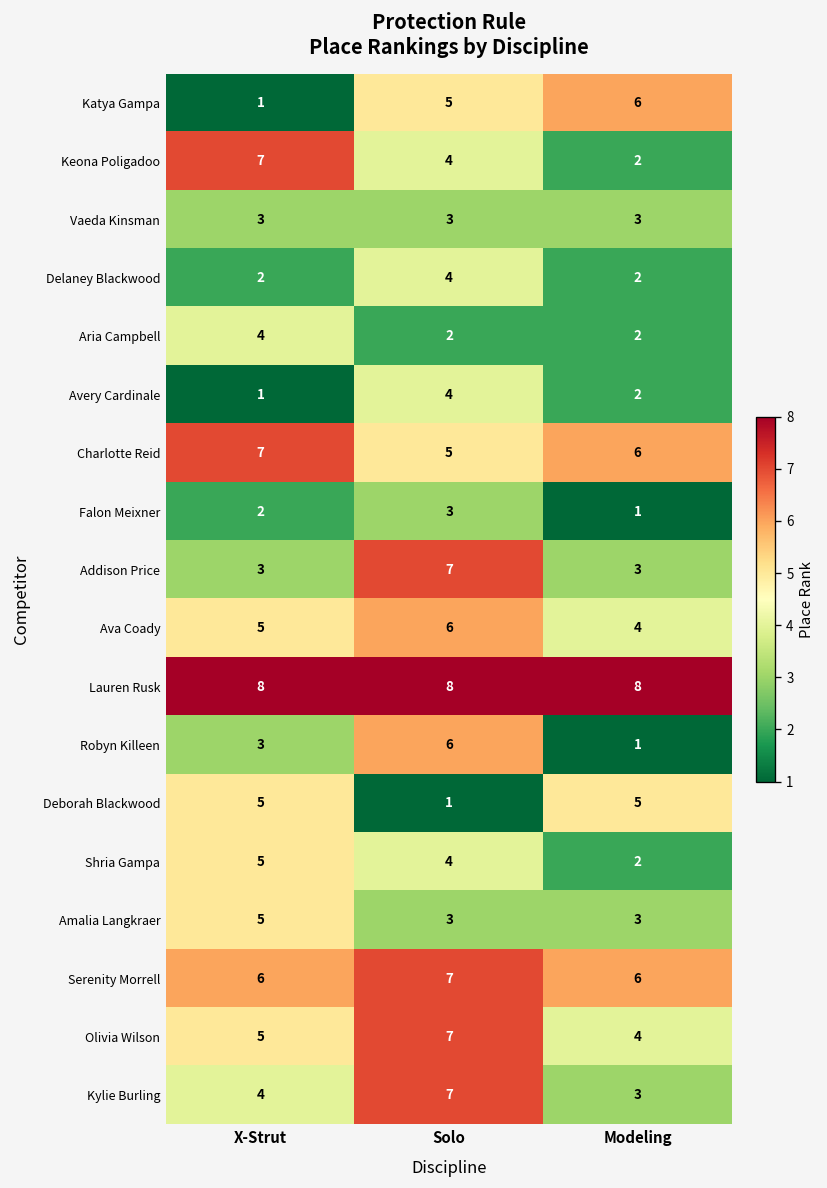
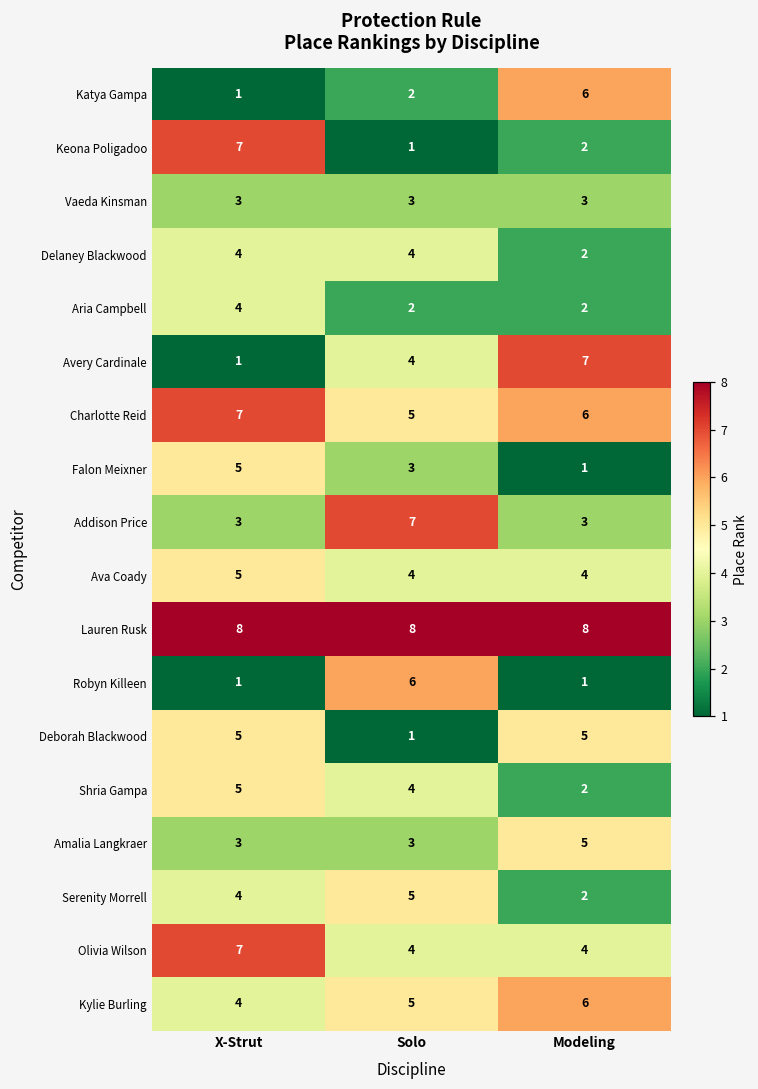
  {
    "Katya Gampa": {
      "X-Strut": 1,
-     "Solo": 5,
+     "Solo": 2,
      "Modeling": 6
    },
    "Keona Poligadoo": {
      "X-Strut": 7,
-     "Solo": 4,
+     "Solo": 1,
      "Modeling": 2
    },
    "Vaeda Kinsman": {
      "X-Strut": 3,
      "Solo": 3,
      "Modeling": 3
    },
    "Delaney Blackwood": {
-     "X-Strut": 2,
+     "X-Strut": 4,
      "Solo": 4,
      "Modeling": 2
    },
    "Aria Campbell": {
      "X-Strut": 4,
      "Solo": 2,
      "Modeling": 2
    },
    "Avery Cardinale": {
      "X-Strut": 1,
      "Solo": 4,
-     "Modeling": 2
+     "Modeling": 7
    },
    "Charlotte Reid": {
      "X-Strut": 7,
      "Solo": 5,
      "Modeling": 6
    },
    "Falon Meixner": {
-     "X-Strut": 2,
+     "X-Strut": 5,
      "Solo": 3,
      "Modeling": 1
    },
    "Addison Price": {
      "X-Strut": 3,
      "Solo": 7,
      "Modeling": 3
    },
    "Ava Coady": {
      "X-Strut": 5,
-     "Solo": 6,
+     "Solo": 4,
      "Modeling": 4
    },
    "Lauren Rusk": {
      "X-Strut": 8,
      "Solo": 8,
      "Modeling": 8
    },
    "Robyn Killeen": {
-     "X-Strut": 3,
+     "X-Strut": 1,
      "Solo": 6,
      "Modeling": 1
    },
    "Deborah Blackwood": {
      "X-Strut": 5,
      "Solo": 1,
      "Modeling": 5
    },
    "Shria Gampa": {
      "X-Strut": 5,
      "Solo": 4,
      "Modeling": 2
    },
    "Amalia Langkraer": {
-     "X-Strut": 5,
+     "X-Strut": 3,
      "Solo": 3,
-     "Modeling": 3
+     "Modeling": 5
    },
    "Serenity Morrell": {
-     "X-Strut": 6,
-     "Solo": 7,
-     "Modeling": 6
+     "X-Strut": 4,
+     "Solo": 5,
+     "Modeling": 2
    },
    "Olivia Wilson": {
-     "X-Strut": 5,
-     "Solo": 7,
+     "X-Strut": 7,
+     "Solo": 4,
      "Modeling": 4
    },
    "Kylie Burling": {
      "X-Strut": 4,
-     "Solo": 7,
-     "Modeling": 3
+     "Solo": 5,
+     "Modeling": 6
    }
  }
